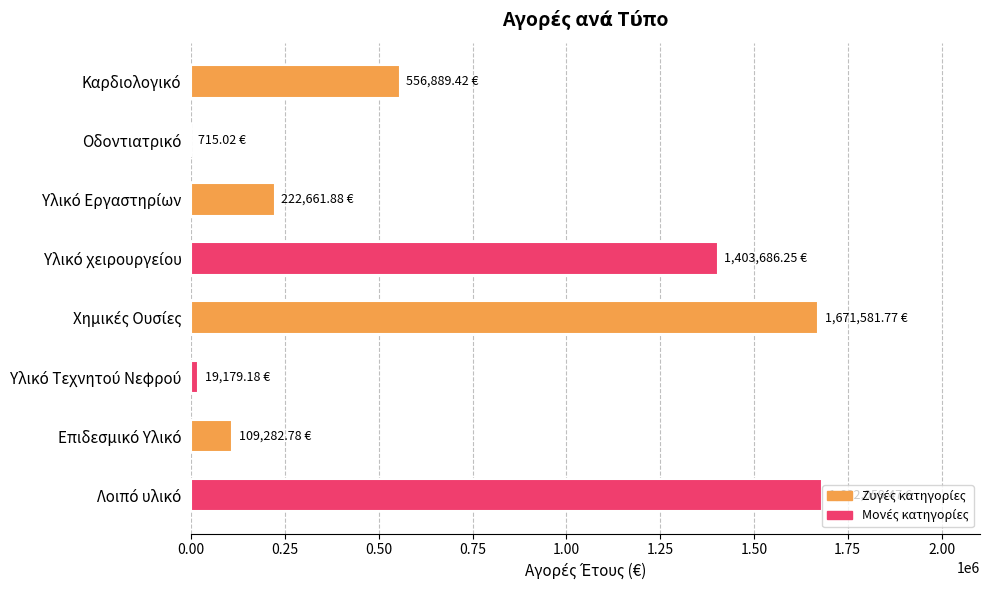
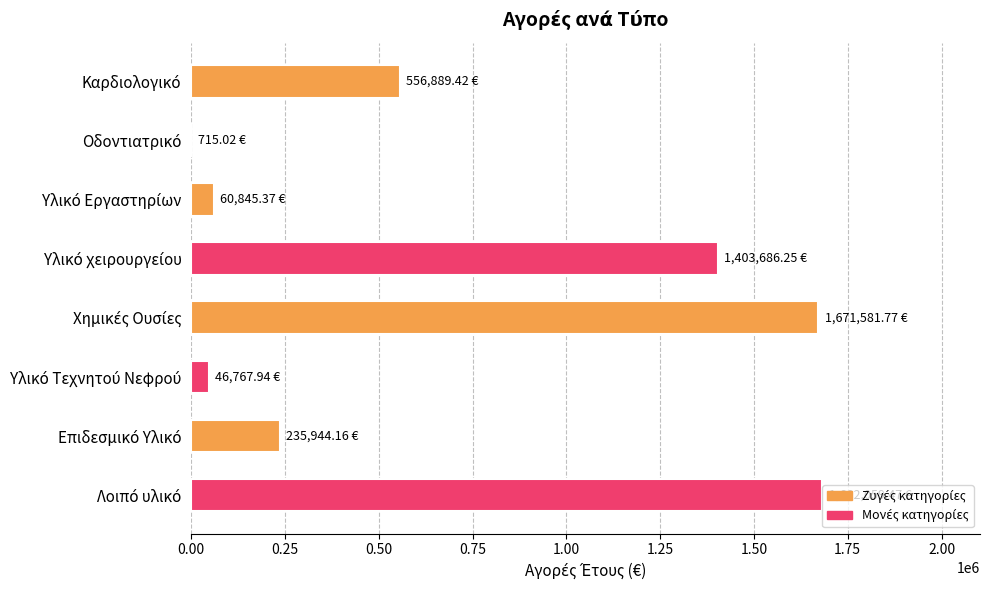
  {
    "Καρδιολογικό": "556,889.42",
    "Οδοντιατρικό": "715.02",
-   "Υλικό Εργαστηρίων": "222,661.88",
+   "Υλικό Εργαστηρίων": "60,845.37",
    "Υλικό χειρουργείου": "1,403,686.25",
    "Χημικές Ουσίες": "1,671,581.77",
-   "Υλικό Τεχνητού Νεφρού": "19,179.18",
-   "Επιδεσμικό Υλικό": "109,282.78"
+   "Υλικό Τεχνητού Νεφρού": "46,767.94",
+   "Επιδεσμικό Υλικό": "235,944.16"
  }
